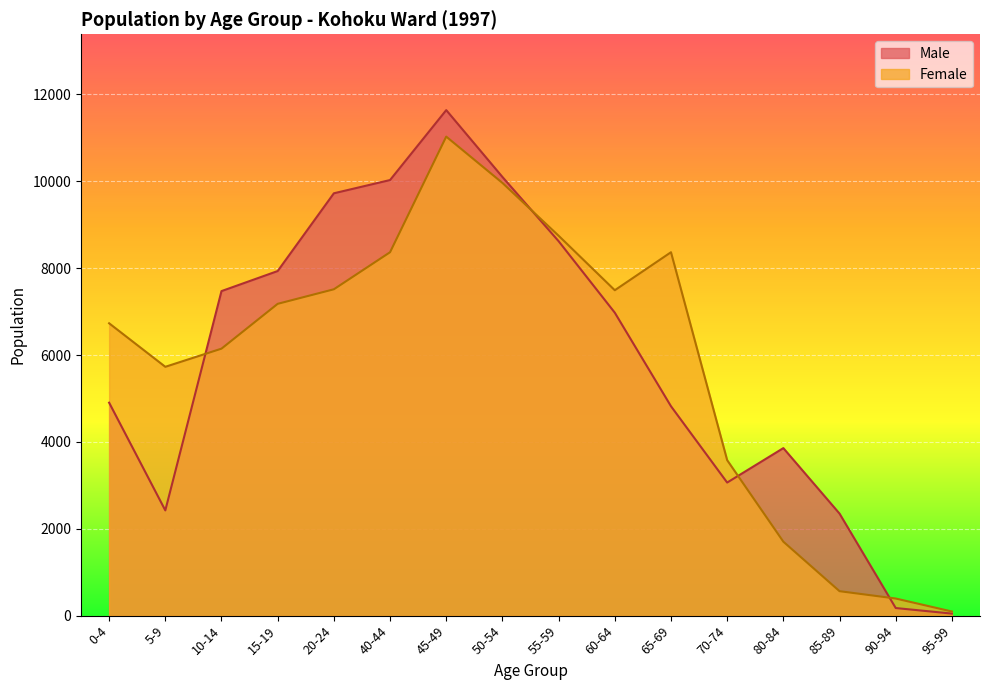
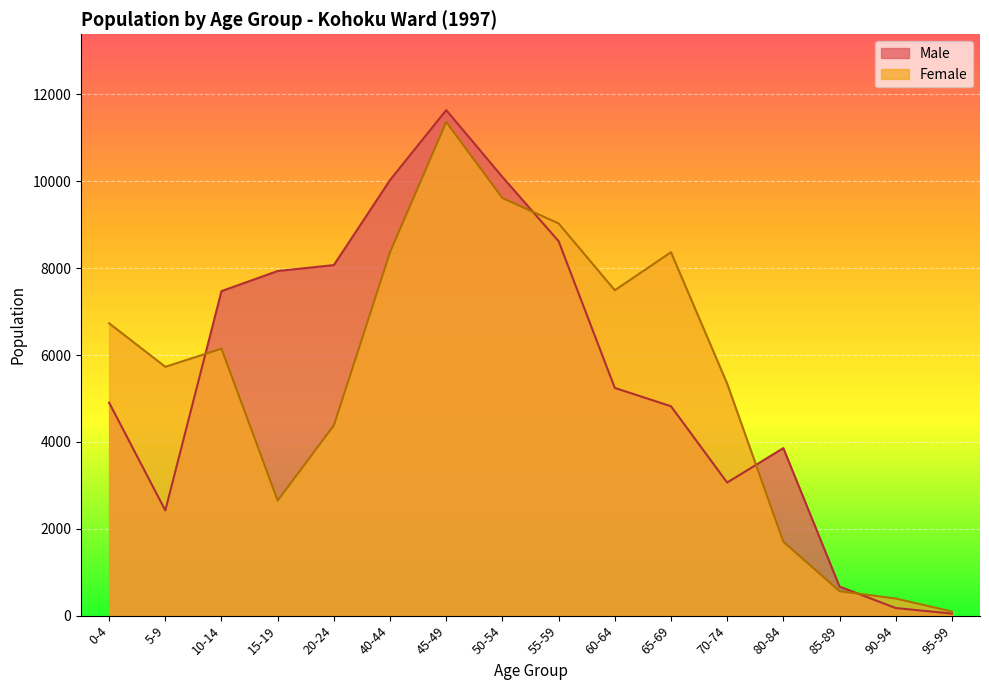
  {
    "Male": {
      "0-4": 4900,
      "5-9": 2400,
      "10-14": 7500,
      "15-19": 7900,
-     "20-24": 9700,
+     "20-24": 8100,
      "40-44": 10000,
      "45-49": 11600,
      "50-54": 10100,
      "55-59": 8600,
-     "60-64": 7000,
+     "60-64": 5200,
      "65-69": 4800,
      "70-74": 3100,
      "80-84": 3900,
-     "85-89": 2300,
+     "85-89": 700,
      "90-94": 200
    },
    "Female": {
      "0-4": 6700,
      "5-9": 5700,
      "10-14": 6100,
-     "15-19": 7200,
-     "20-24": 7500,
+     "15-19": 2600,
+     "20-24": 4400,
      "40-44": 8400,
-     "45-49": 11000,
-     "50-54": 10000,
-     "55-59": 8700,
+     "45-49": 11400,
+     "50-54": 9600,
+     "55-59": 9000,
      "60-64": 7500,
      "65-69": 8400,
-     "70-74": 3600,
+     "70-74": 5300,
      "80-84": 1700,
      "85-89": 600,
      "90-94": 400
    }
  }
